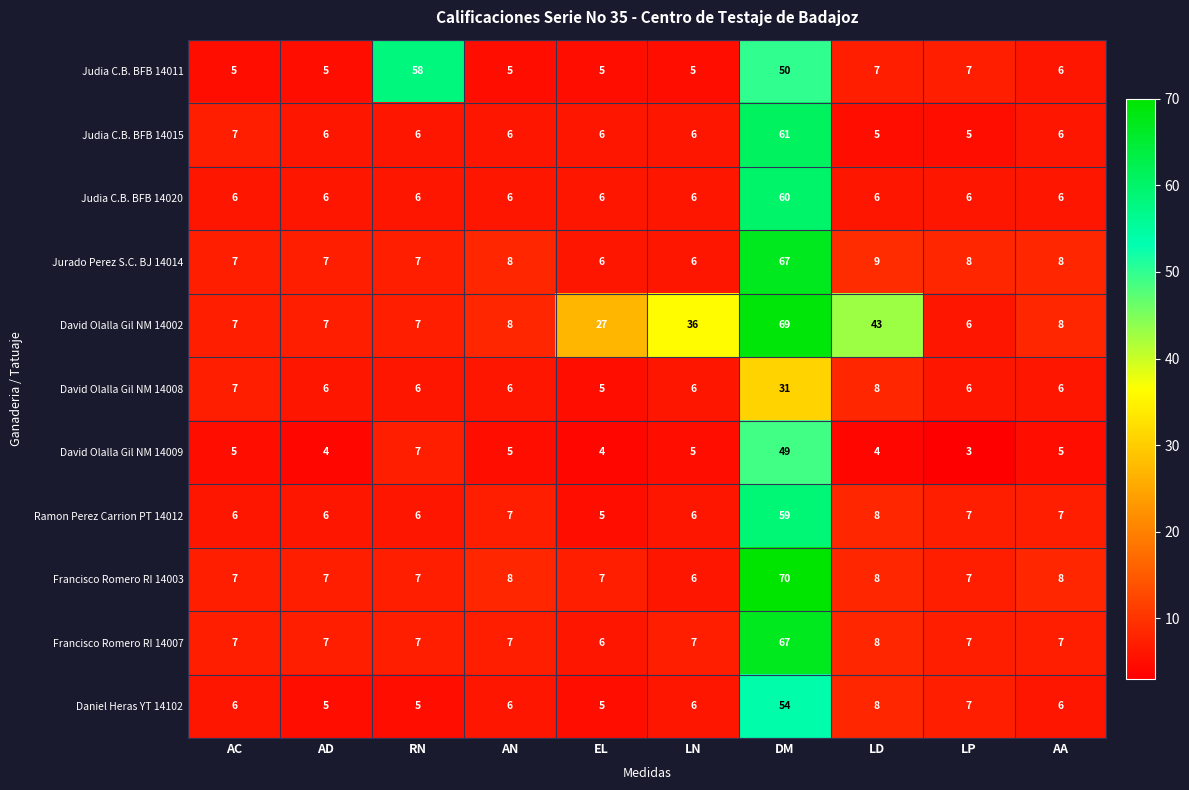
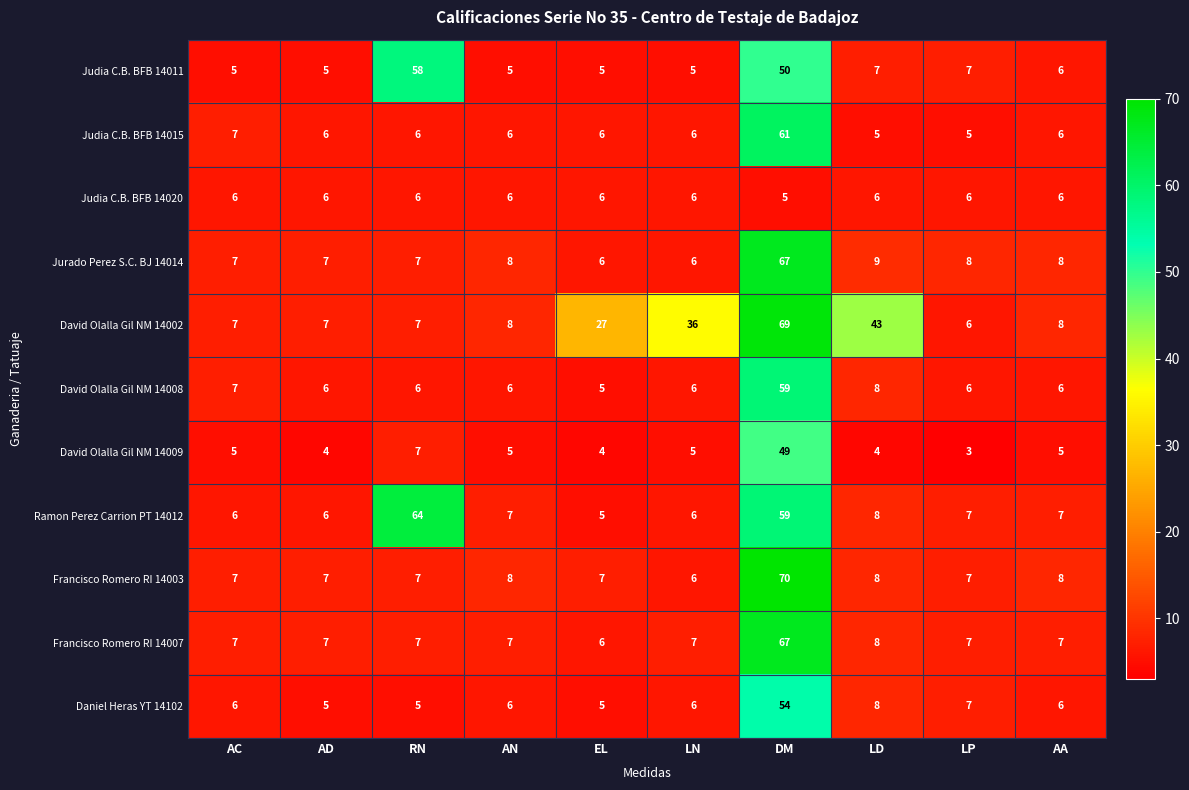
  {
    "Judia C.B. BFB 14011": {
      "AC": 5,
      "AD": 5,
      "RN": 58,
      "AN": 5,
      "EL": 5,
      "LN": 5,
      "DM": 50,
      "LD": 7,
      "LP": 7,
      "AA": 6
    },
    "Judia C.B. BFB 14015": {
      "AC": 7,
      "AD": 6,
      "RN": 6,
      "AN": 6,
      "EL": 6,
      "LN": 6,
      "DM": 61,
      "LD": 5,
      "LP": 5,
      "AA": 6
    },
    "Judia C.B. BFB 14020": {
      "AC": 6,
      "AD": 6,
      "RN": 6,
      "AN": 6,
      "EL": 6,
      "LN": 6,
-     "DM": 60,
+     "DM": 5,
      "LD": 6,
      "LP": 6,
      "AA": 6
    },
    "Jurado Perez S.C. BJ 14014": {
      "AC": 7,
      "AD": 7,
      "RN": 7,
      "AN": 8,
      "EL": 6,
      "LN": 6,
      "DM": 67,
      "LD": 9,
      "LP": 8,
      "AA": 8
    },
    "David Olalla Gil NM 14002": {
      "AC": 7,
      "AD": 7,
      "RN": 7,
      "AN": 8,
      "EL": 27,
      "LN": 36,
      "DM": 69,
      "LD": 43,
      "LP": 6,
      "AA": 8
    },
    "David Olalla Gil NM 14008": {
      "AC": 7,
      "AD": 6,
      "RN": 6,
      "AN": 6,
      "EL": 5,
      "LN": 6,
-     "DM": 31,
+     "DM": 59,
      "LD": 8,
      "LP": 6,
      "AA": 6
    },
    "David Olalla Gil NM 14009": {
      "AC": 5,
      "AD": 4,
      "RN": 7,
      "AN": 5,
      "EL": 4,
      "LN": 5,
      "DM": 49,
      "LD": 4,
      "LP": 3,
      "AA": 5
    },
    "Ramon Perez Carrion PT 14012": {
      "AC": 6,
      "AD": 6,
-     "RN": 6,
+     "RN": 64,
      "AN": 7,
      "EL": 5,
      "LN": 6,
      "DM": 59,
      "LD": 8,
      "LP": 7,
      "AA": 7
    },
    "Francisco Romero RI 14003": {
      "AC": 7,
      "AD": 7,
      "RN": 7,
      "AN": 8,
      "EL": 7,
      "LN": 6,
      "DM": 70,
      "LD": 8,
      "LP": 7,
      "AA": 8
    },
    "Francisco Romero RI 14007": {
      "AC": 7,
      "AD": 7,
      "RN": 7,
      "AN": 7,
      "EL": 6,
      "LN": 7,
      "DM": 67,
      "LD": 8,
      "LP": 7,
      "AA": 7
    },
    "Daniel Heras YT 14102": {
      "AC": 6,
      "AD": 5,
      "RN": 5,
      "AN": 6,
      "EL": 5,
      "LN": 6,
      "DM": 54,
      "LD": 8,
      "LP": 7,
      "AA": 6
    }
  }
